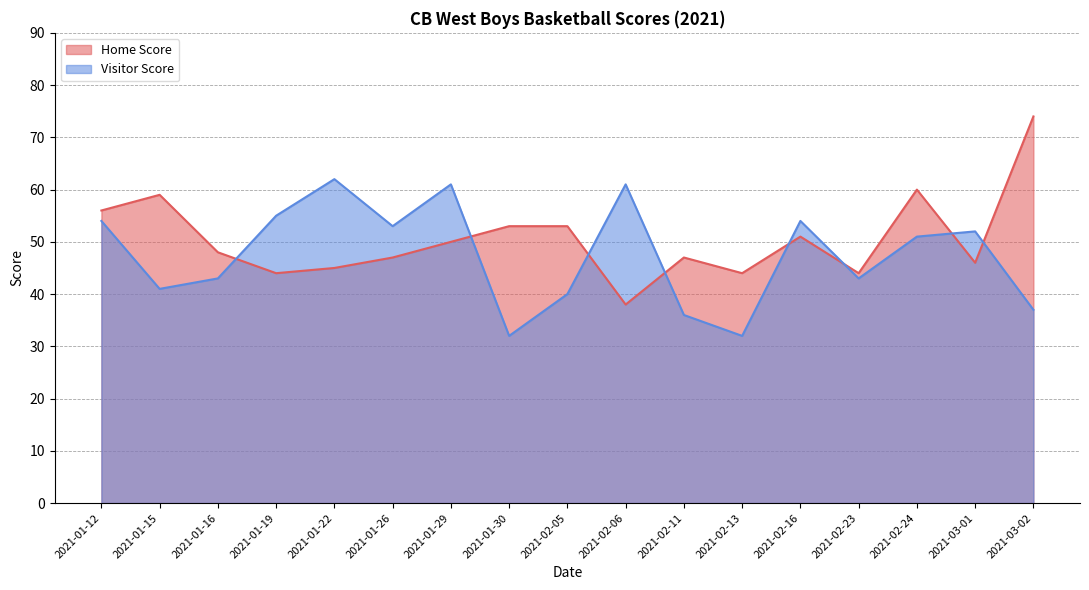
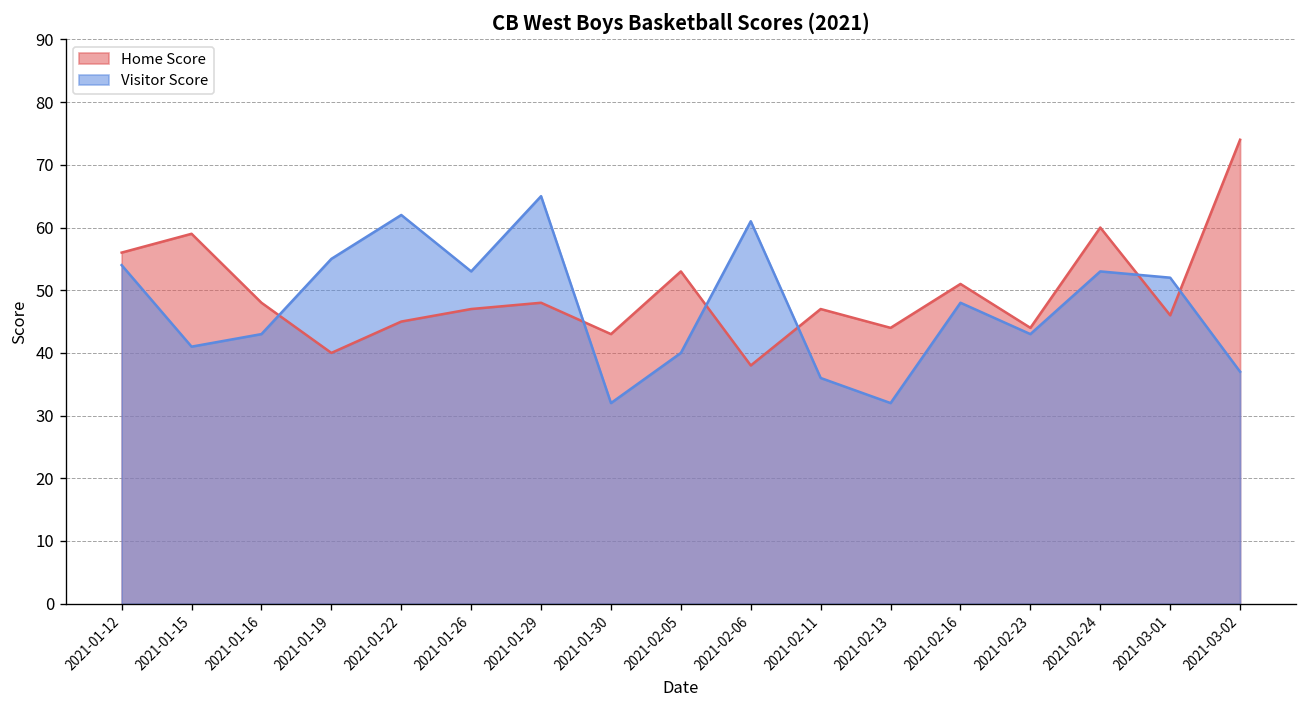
  {
    "Home Score": {
      "2021-01-12": 56,
      "2021-01-15": 59,
      "2021-01-16": 48,
-     "2021-01-19": 44,
+     "2021-01-19": 40,
      "2021-01-22": 45,
      "2021-01-26": 47,
-     "2021-01-29": 50,
-     "2021-01-30": 53,
+     "2021-01-29": 48,
+     "2021-01-30": 43,
      "2021-02-05": 53,
      "2021-02-06": 38,
      "2021-02-11": 47,
      "2021-02-13": 44,
      "2021-02-16": 51,
      "2021-02-23": 44,
      "2021-02-24": 60,
      "2021-03-01": 46,
      "2021-03-02": 74
    },
    "Visitor Score": {
      "2021-01-12": 54,
      "2021-01-15": 41,
      "2021-01-16": 43,
      "2021-01-19": 55,
      "2021-01-22": 62,
      "2021-01-26": 53,
-     "2021-01-29": 61,
+     "2021-01-29": 65,
      "2021-01-30": 32,
      "2021-02-05": 40,
      "2021-02-06": 61,
      "2021-02-11": 36,
      "2021-02-13": 32,
-     "2021-02-16": 54,
+     "2021-02-16": 48,
      "2021-02-23": 43,
-     "2021-02-24": 51,
+     "2021-02-24": 53,
      "2021-03-01": 52,
      "2021-03-02": 37
    }
  }
